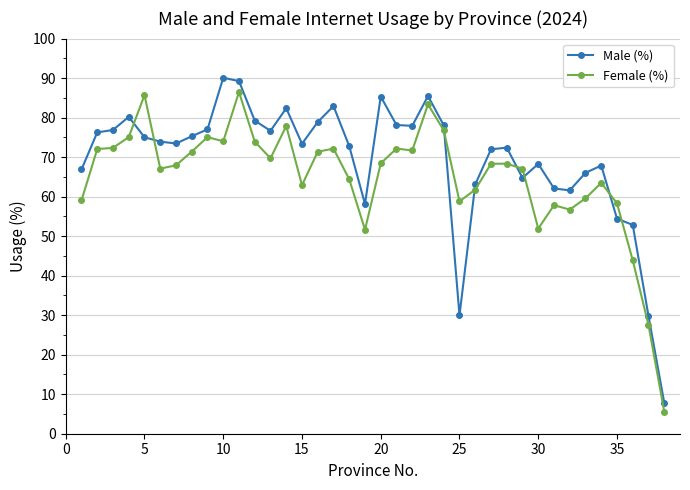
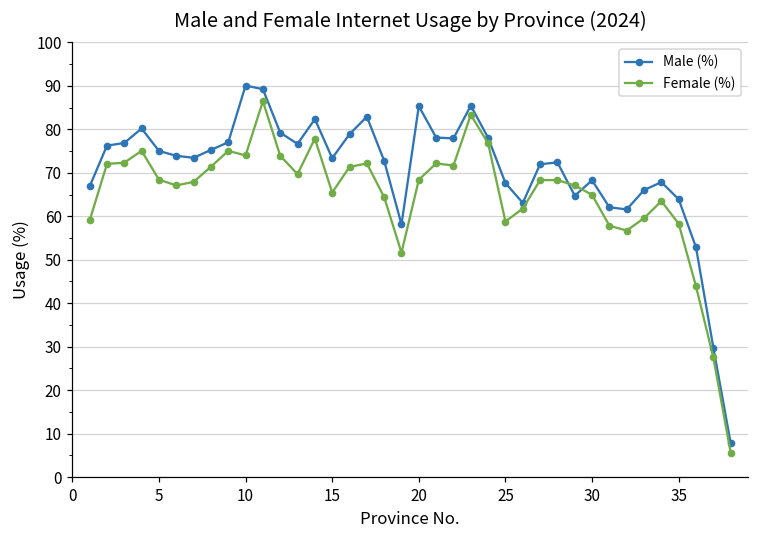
  {
    "Male (%)": {
      "5": 75,
      "10": 90,
      "15": 73,
      "20": 85,
-     "25": 30,
+     "25": 68,
      "30": 68,
-     "35": 54
+     "35": 64
    },
    "Female (%)": {
-     "5": 86,
+     "5": 68,
      "10": 74,
-     "15": 63,
+     "15": 65,
      "20": 68,
      "25": 59,
-     "30": 52,
+     "30": 65,
      "35": 58
    }
  }
